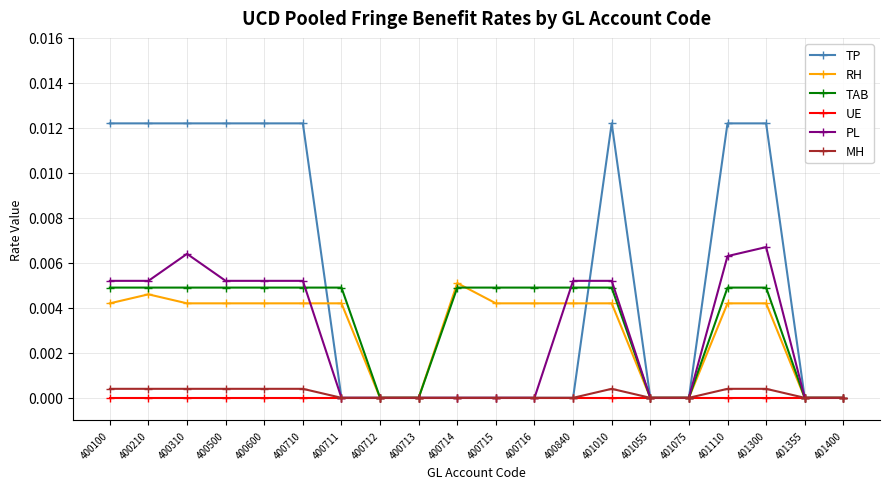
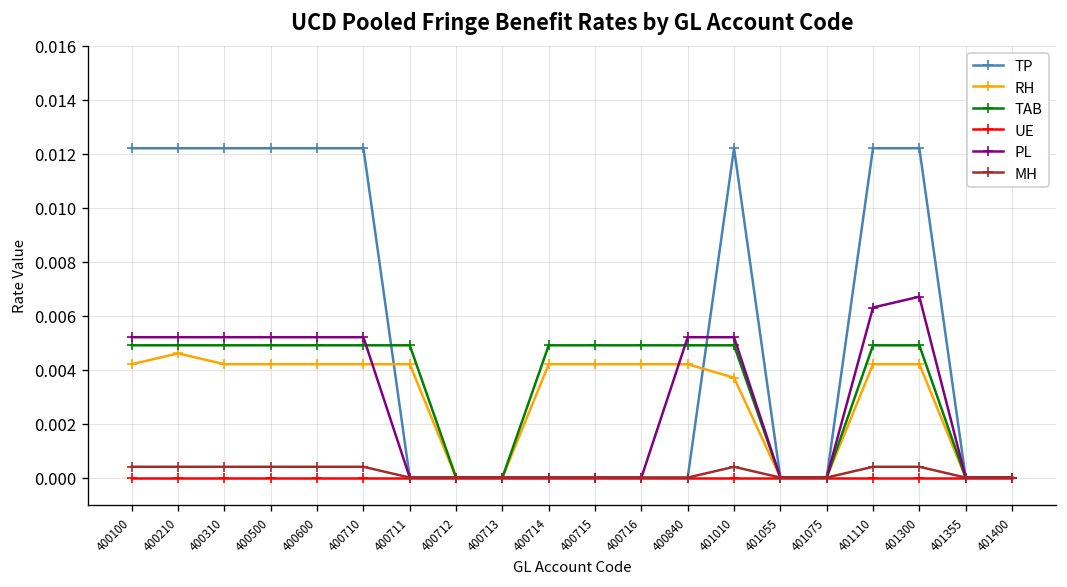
  {
    "TP": {
      "400100": 0.0122,
      "400210": 0.0122,
      "400310": 0.0122,
      "400500": 0.0122,
      "400600": 0.0122,
      "400710": 0.0122,
      "401010": 0.0122,
      "401110": 0.0122,
      "401300": 0.0122
    },
    "RH": {
      "400100": 0.0042,
      "400210": 0.0046,
      "400310": 0.0042,
      "400500": 0.0042,
      "400600": 0.0042,
      "400710": 0.0042,
      "400711": 0.0042,
-     "400714": 0.0051,
+     "400714": 0.0042,
      "400715": 0.0042,
      "400716": 0.0042,
      "400840": 0.0042,
-     "401010": 0.0042,
+     "401010": 0.0037,
      "401110": 0.0042,
      "401300": 0.0042
    },
    "TAB": {
      "400100": 0.0049,
      "400210": 0.0049,
      "400310": 0.0049,
      "400500": 0.0049,
      "400600": 0.0049,
      "400710": 0.0049,
      "400711": 0.0049,
      "400714": 0.0049,
      "400715": 0.0049,
      "400716": 0.0049,
      "400840": 0.0049,
      "401010": 0.0049,
      "401110": 0.0049,
      "401300": 0.0049
    },
    "UE": {
      "400100": 0.0000,
      "400210": 0.0000,
      "400310": 0.0000,
      "400500": 0.0000,
      "400600": 0.0000,
      "400710": 0.0000,
      "401010": 0.0000,
      "401110": 0.0000,
      "401300": 0.0000
    },
    "PL": {
      "400100": 0.0052,
      "400210": 0.0052,
-     "400310": 0.0064,
+     "400310": 0.0052,
      "400500": 0.0052,
      "400600": 0.0052,
      "400710": 0.0052,
      "400840": 0.0052,
      "401010": 0.0052,
      "401110": 0.0063,
      "401300": 0.0067
    },
    "MH": {
      "400100": 0.0004,
      "400210": 0.0004,
      "400310": 0.0004,
      "400500": 0.0004,
      "400600": 0.0004,
      "400710": 0.0004,
      "401010": 0.0004,
      "401110": 0.0004,
      "401300": 0.0004
    }
  }
